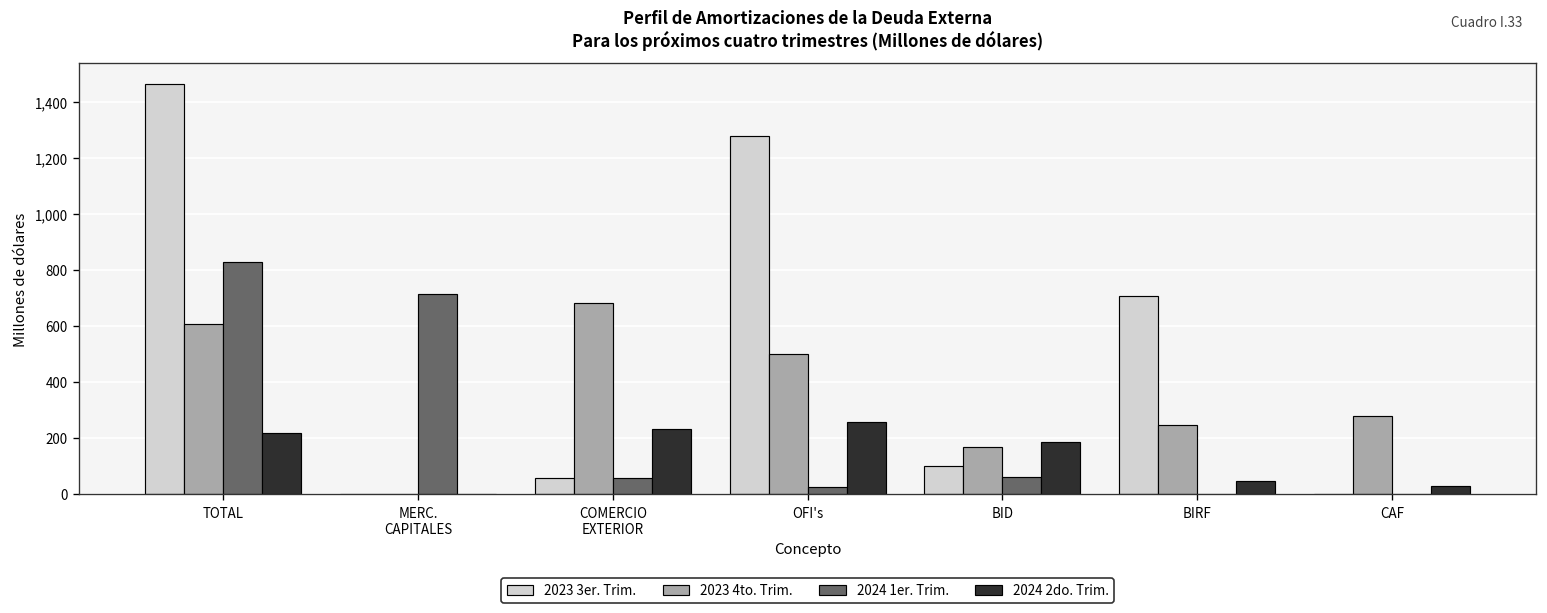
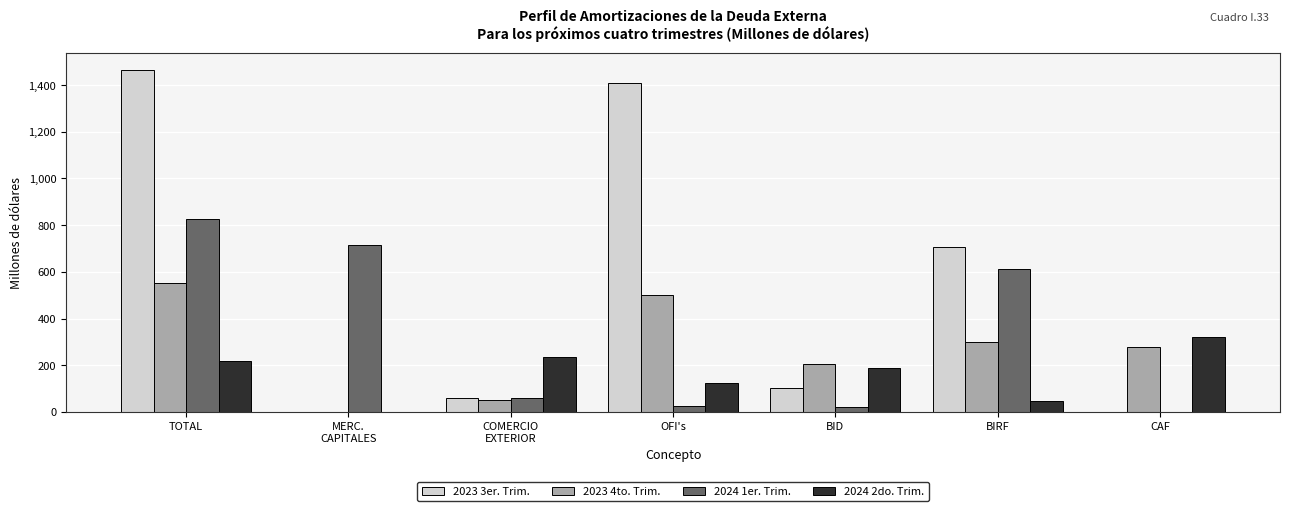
  {
    "2023 3er. Trim.": {
      "TOTAL": "1,460",
      "MERC. CAPITALES": "0",
      "COMERCIO EXTERIOR": "60",
-     "OFI's": "1,280",
+     "OFI's": "1,410",
      "BID": "100",
      "BIRF": "710",
      "CAF": "0"
    },
    "2023 4to. Trim.": {
-     "TOTAL": "610",
+     "TOTAL": "550",
      "MERC. CAPITALES": "0",
-     "COMERCIO EXTERIOR": "680",
+     "COMERCIO EXTERIOR": "50",
      "OFI's": "500",
-     "BID": "170",
-     "BIRF": "250",
+     "BID": "200",
+     "BIRF": "300",
      "CAF": "280"
    },
    "2024 1er. Trim.": {
      "TOTAL": "830",
      "MERC. CAPITALES": "710",
      "COMERCIO EXTERIOR": "60",
      "OFI's": "30",
-     "BID": "60",
-     "BIRF": "0",
+     "BID": "20",
+     "BIRF": "610",
      "CAF": "0"
    },
    "2024 2do. Trim.": {
      "TOTAL": "220",
      "MERC. CAPITALES": "0",
      "COMERCIO EXTERIOR": "230",
-     "OFI's": "260",
+     "OFI's": "120",
      "BID": "190",
      "BIRF": "50",
-     "CAF": "30"
+     "CAF": "320"
    }
  }
